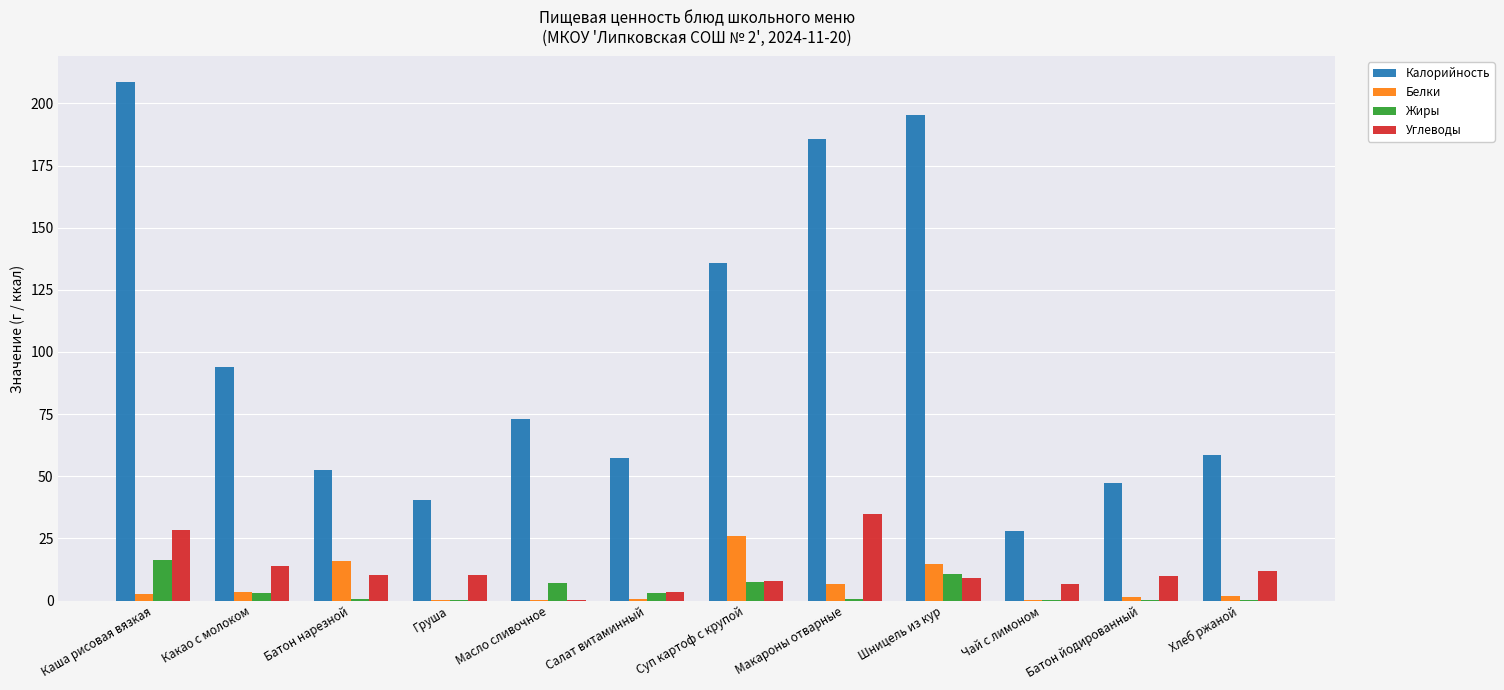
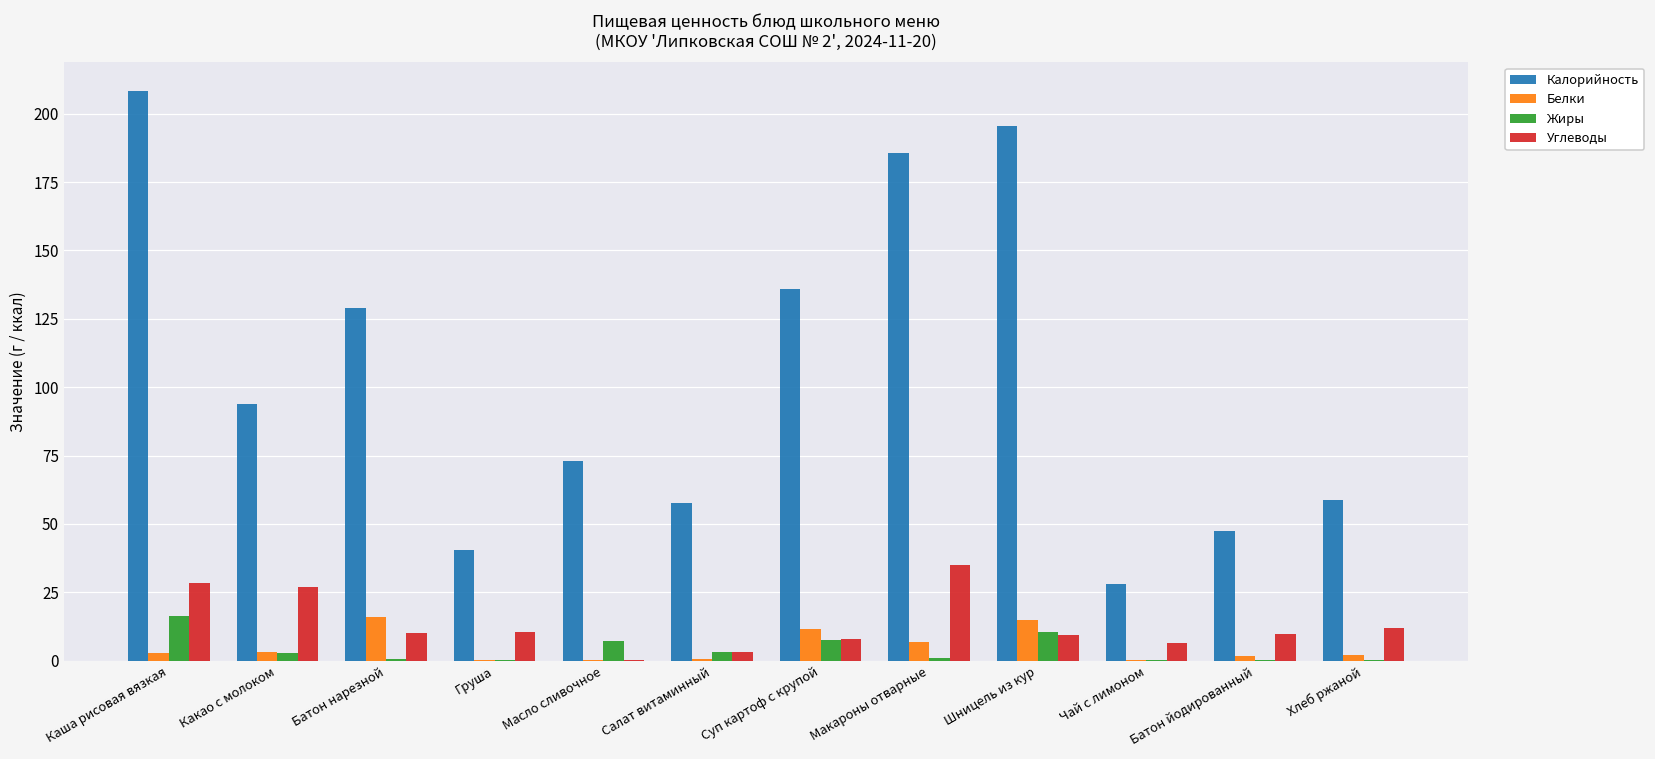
  {
    "Калорийность": {
      "Каша рисовая вязкая": 208,
      "Какао с молоком": 94,
-     "Батон нарезной": 52,
+     "Батон нарезной": 129,
      "Груша": 40,
      "Масло сливочное": 73,
      "Салат витаминный": 58,
      "Суп картоф с крупой": 136,
      "Макароны отварные": 186,
      "Шницель из кур": 195,
      "Чай с лимоном": 28,
      "Батон йодированный": 47,
      "Хлеб ржаной": 59
    },
    "Белки": {
      "Каша рисовая вязкая": 3,
      "Какао с молоком": 3,
      "Батон нарезной": 16,
-     "Суп картоф с крупой": 26,
+     "Суп картоф с крупой": 11,
      "Макароны отварные": 7,
      "Шницель из кур": 15,
      "Батон йодированный": 2,
      "Хлеб ржаной": 2
    },
    "Жиры": {
      "Каша рисовая вязкая": 16,
      "Какао с молоком": 3,
      "Масло сливочное": 7,
      "Салат витаминный": 3,
      "Суп картоф с крупой": 8,
      "Шницель из кур": 11
    },
    "Углеводы": {
      "Каша рисовая вязкая": 28,
-     "Какао с молоком": 14,
+     "Какао с молоком": 27,
      "Батон нарезной": 10,
      "Груша": 10,
      "Салат витаминный": 3,
      "Суп картоф с крупой": 8,
      "Макароны отварные": 35,
      "Шницель из кур": 9,
      "Чай с лимоном": 7,
      "Батон йодированный": 10,
      "Хлеб ржаной": 12
    }
  }
